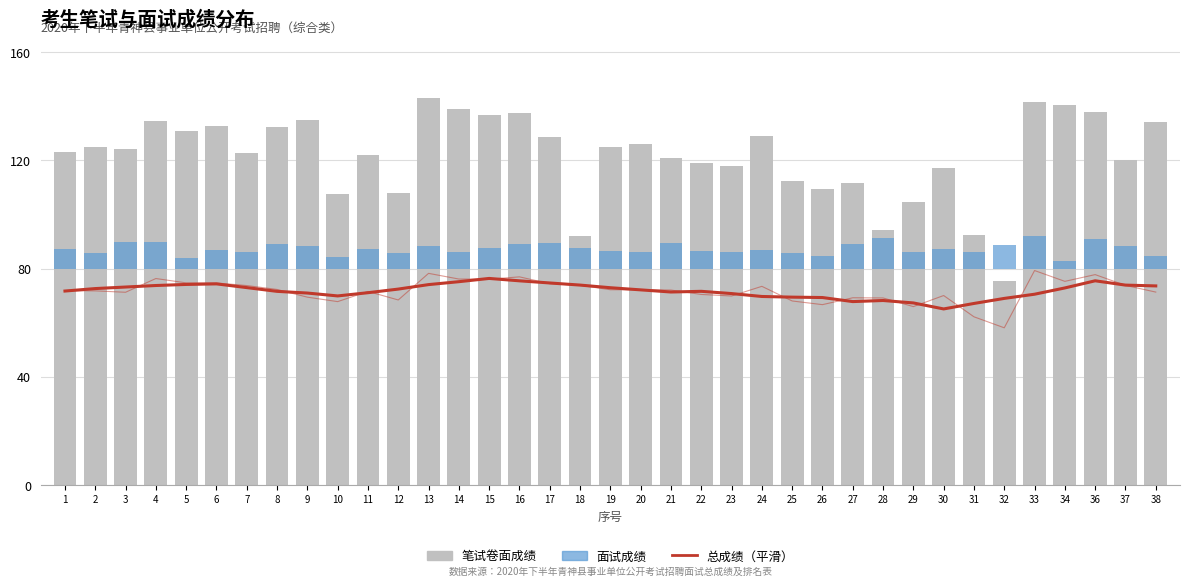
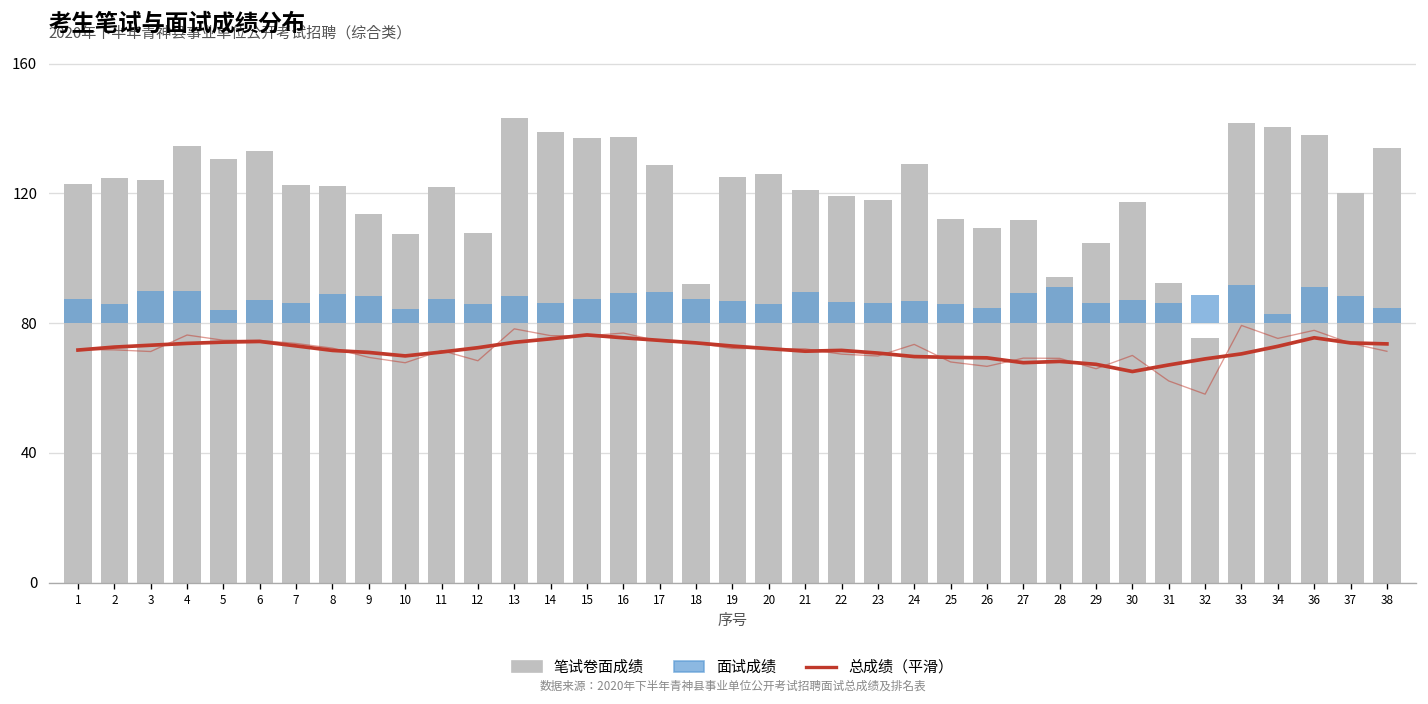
  {
    "笔试卷面成绩": {
      "1": 123,
      "2": 125,
      "3": 124,
      "4": 135,
      "5": 131,
      "6": 133,
      "7": 123,
-     "8": 132,
-     "9": 135,
+     "8": 122,
+     "9": 114,
      "10": 108,
      "11": 122,
      "12": 108,
      "13": 143,
      "14": 139,
      "15": 137,
      "16": 138,
      "17": 129,
      "18": 92,
      "19": 125,
      "20": 126,
      "21": 121,
      "22": 119,
      "23": 118,
      "24": 129,
      "25": 112,
      "26": 109,
      "27": 112,
      "28": 94,
      "29": 105,
      "30": 117,
      "31": 92,
      "32": 75,
      "33": 142,
      "34": 141,
      "36": 138,
      "37": 120,
      "38": 134
    },
    "面试成绩": {
      "32": 89
    }
  }
